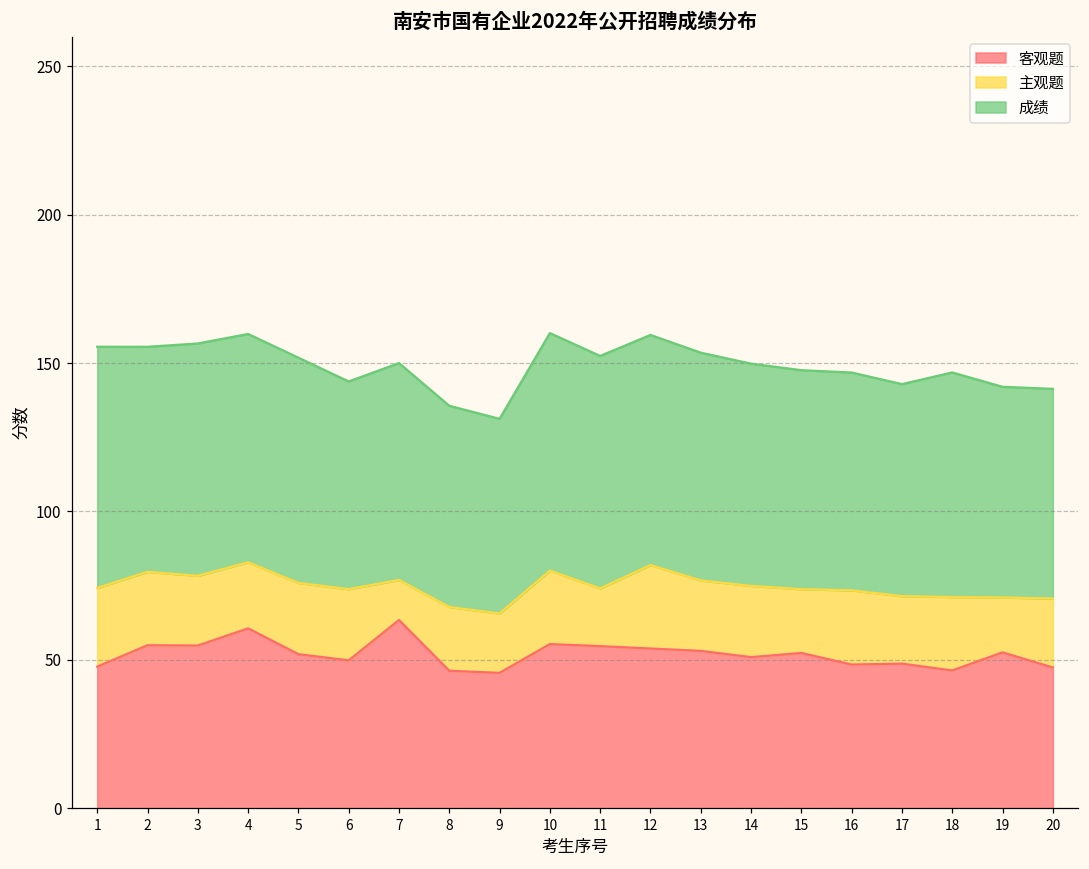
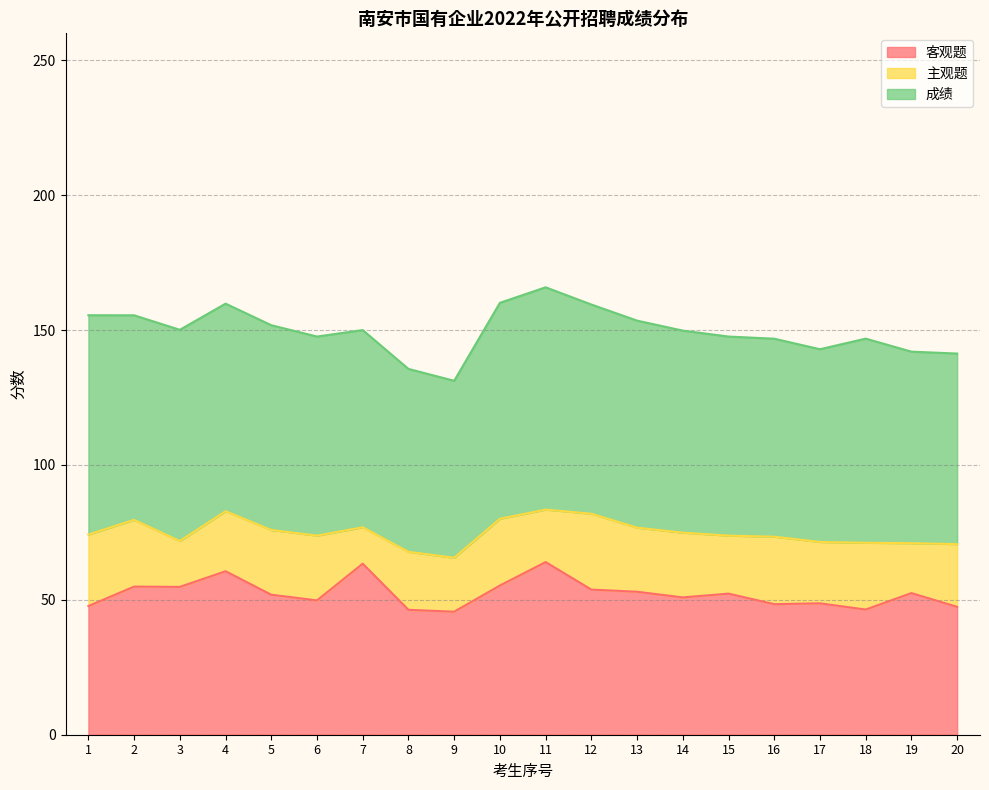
  {
    "客观题": {
      "1": 48,
      "2": 55,
      "3": 55,
      "4": 61,
      "5": 52,
      "6": 50,
      "7": 63,
      "8": 46,
      "9": 46,
      "10": 55,
-     "11": 55,
+     "11": 64,
      "12": 54,
      "13": 53,
      "14": 51,
      "15": 52,
      "16": 48,
      "17": 49,
      "18": 46,
      "19": 53,
      "20": 47
    },
    "主观题": {
      "1": 27,
      "2": 25,
-     "3": 24,
+     "3": 17,
      "4": 22,
      "5": 24,
      "6": 24,
      "7": 14,
      "8": 22,
      "9": 20,
      "10": 25,
      "11": 19,
      "12": 28,
      "13": 24,
      "14": 24,
      "15": 22,
      "16": 25,
      "17": 23,
      "18": 25,
      "19": 19,
      "20": 23
    },
    "成绩": {
      "1": 81,
      "2": 76,
      "3": 78,
      "4": 77,
      "5": 76,
-     "6": 70,
+     "6": 74,
      "7": 73,
      "8": 68,
      "9": 66,
      "10": 80,
-     "11": 78,
+     "11": 82,
      "12": 78,
      "13": 77,
      "14": 75,
      "15": 74,
      "16": 73,
      "17": 71,
      "18": 76,
      "19": 71,
      "20": 71
    }
  }
